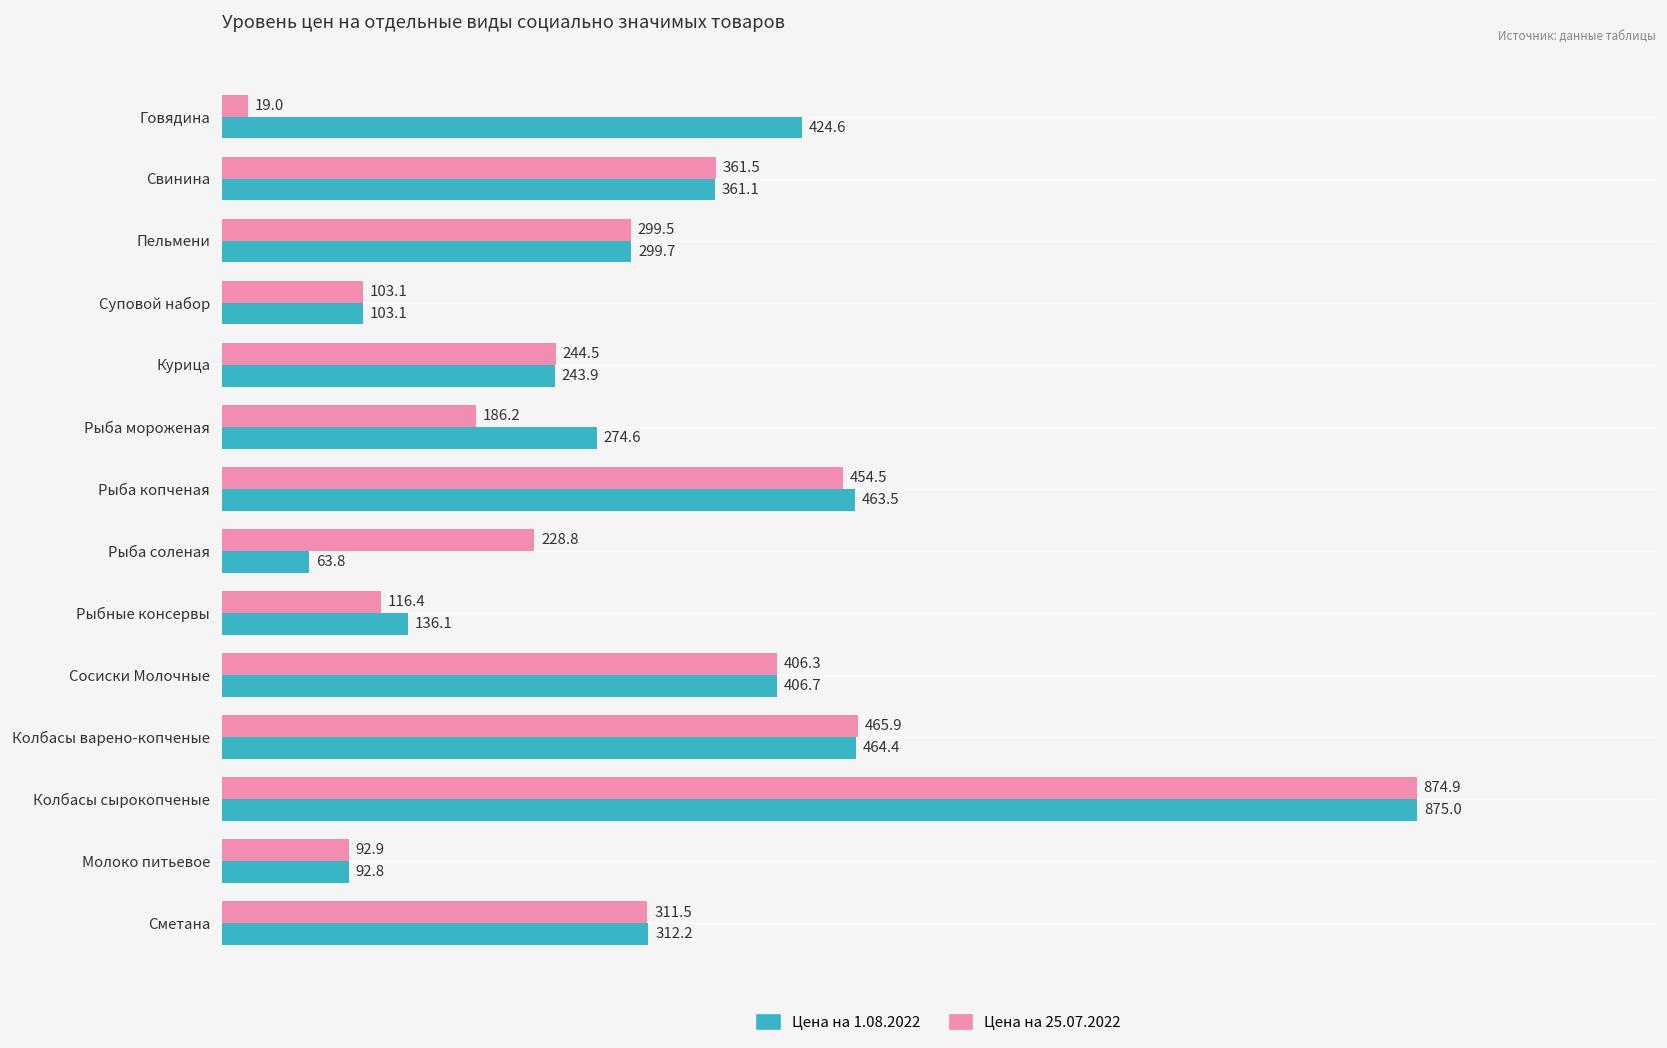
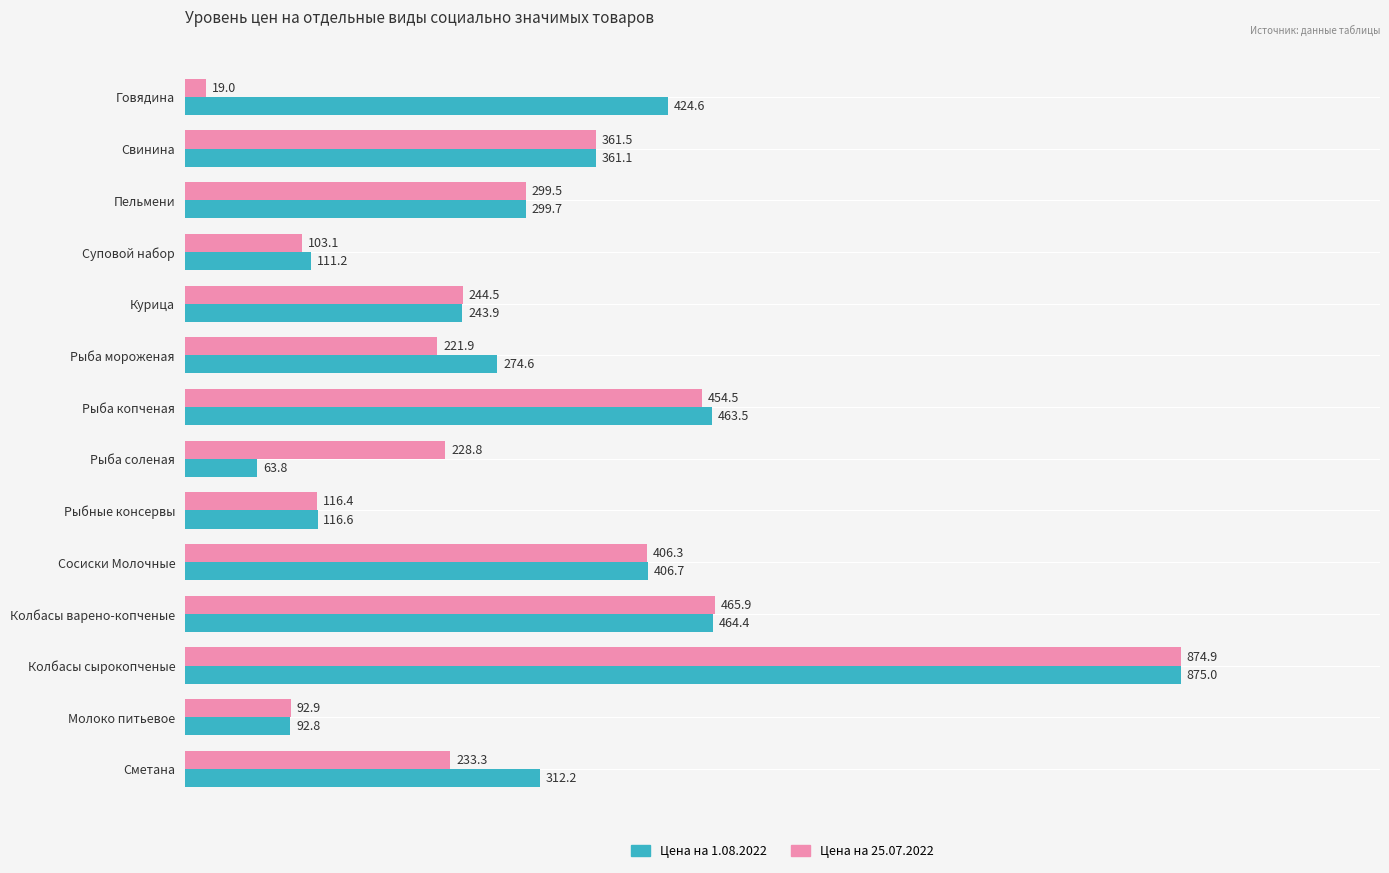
  {
    "Цена на 1.08.2022": {
      "Говядина": 424.6,
      "Свинина": 361.1,
      "Пельмени": 299.7,
-     "Суповой набор": 103.1,
+     "Суповой набор": 111.2,
      "Курица": 243.9,
      "Рыба мороженая": 274.6,
      "Рыба копченая": 463.5,
      "Рыба соленая": 63.8,
-     "Рыбные консервы": 136.1,
+     "Рыбные консервы": 116.6,
      "Сосиски Молочные": 406.7,
      "Колбасы варено-копченые": 464.4,
      "Колбасы сырокопченые": 875.0,
      "Молоко питьевое": 92.8,
      "Сметана": 312.2
    },
    "Цена на 25.07.2022": {
      "Говядина": 19.0,
      "Свинина": 361.5,
      "Пельмени": 299.5,
      "Суповой набор": 103.1,
      "Курица": 244.5,
-     "Рыба мороженая": 186.2,
+     "Рыба мороженая": 221.9,
      "Рыба копченая": 454.5,
      "Рыба соленая": 228.8,
      "Рыбные консервы": 116.4,
      "Сосиски Молочные": 406.3,
      "Колбасы варено-копченые": 465.9,
      "Колбасы сырокопченые": 874.9,
      "Молоко питьевое": 92.9,
-     "Сметана": 311.5
+     "Сметана": 233.3
    }
  }
